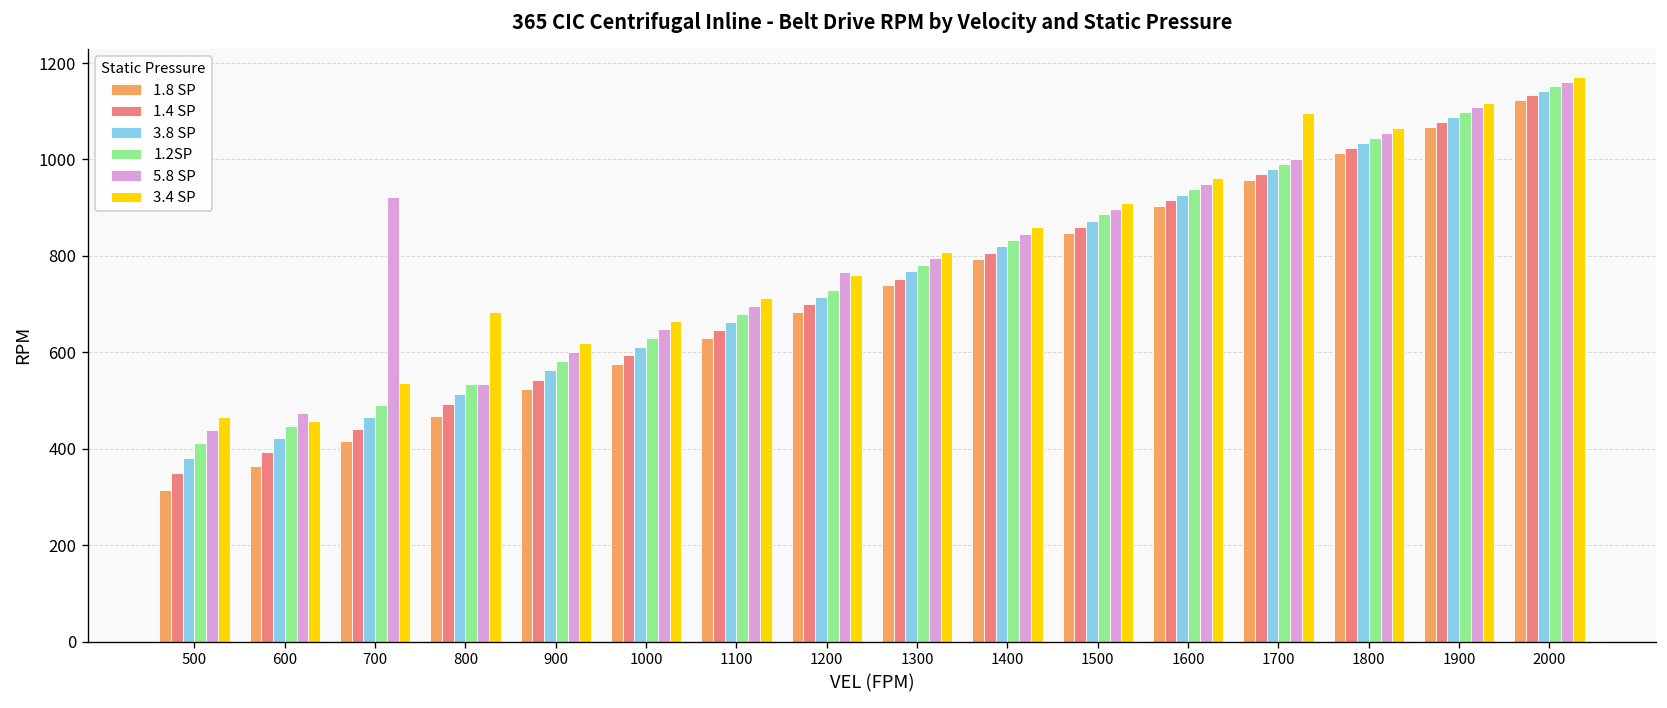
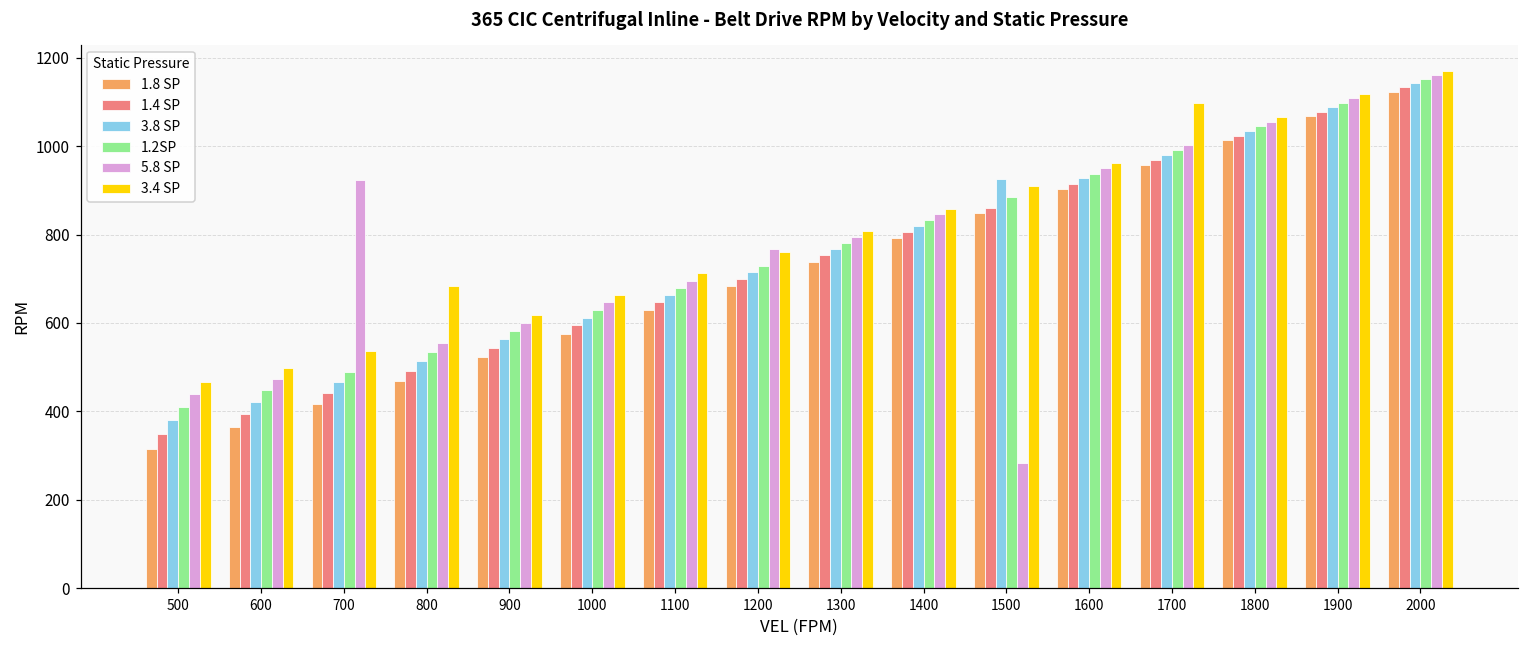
  {
    "3.8 SP": {
      "500": 380,
      "600": 420,
      "700": 470,
      "800": 510,
      "900": 560,
      "1000": 610,
      "1100": 660,
      "1200": 720,
      "1300": 770,
      "1400": 820,
-     "1500": 870,
+     "1500": 930,
      "1600": 930,
      "1700": 980,
      "1800": 1030,
      "1900": 1090,
      "2000": 1140
    },
    "1.2SP": {
      "500": 410,
      "600": 450,
      "700": 490,
      "800": 540,
      "900": 580,
      "1000": 630,
      "1100": 680,
      "1200": 730,
      "1300": 780,
      "1400": 830,
      "1500": 890,
      "1600": 940,
      "1700": 990,
      "1800": 1050,
      "1900": 1100,
      "2000": 1150
    },
    "5.8 SP": {
      "500": 440,
      "600": 470,
      "700": 920,
-     "800": 530,
+     "800": 560,
      "900": 600,
      "1000": 650,
      "1100": 700,
      "1200": 770,
      "1300": 800,
      "1400": 850,
-     "1500": 900,
+     "1500": 280,
      "1600": 950,
      "1700": 1000,
      "1800": 1060,
      "1900": 1110,
      "2000": 1160
    },
    "3.4 SP": {
      "500": 470,
-     "600": 460,
+     "600": 500,
      "700": 540,
      "800": 680,
      "900": 620,
      "1000": 660,
      "1100": 710,
      "1200": 760,
      "1300": 810,
      "1400": 860,
      "1500": 910,
      "1600": 960,
      "1700": 1100,
      "1800": 1070,
      "1900": 1120,
      "2000": 1170
    }
  }
